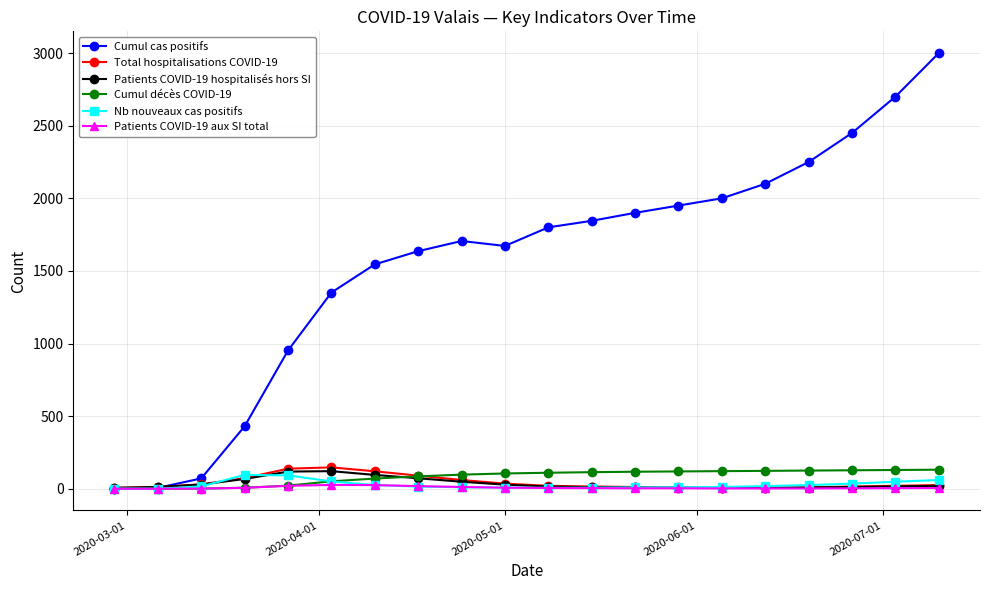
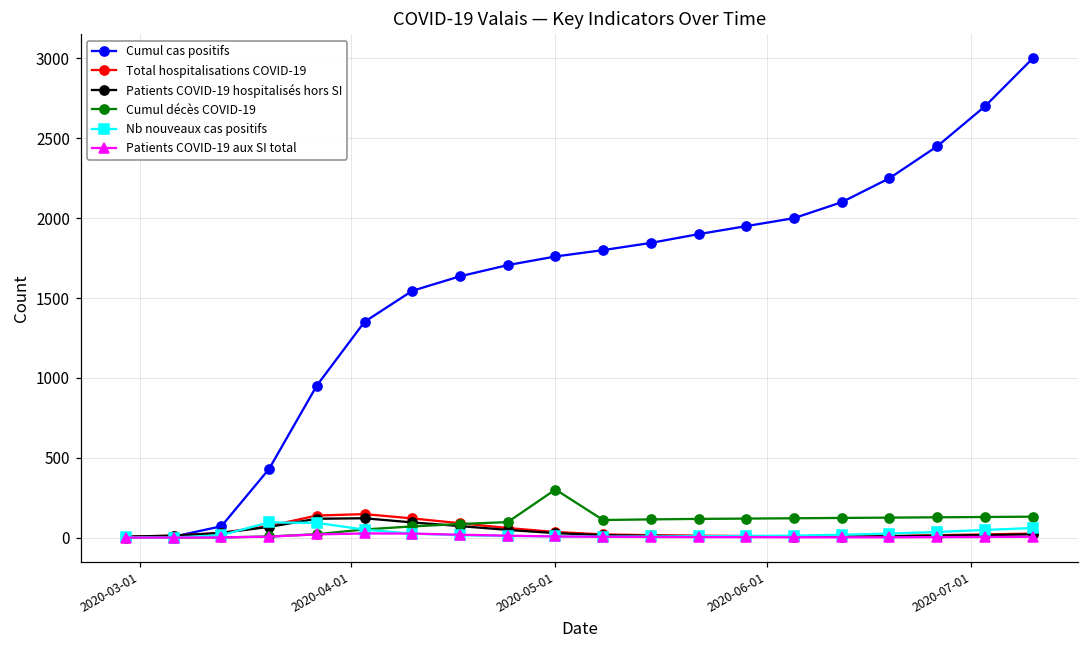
  {
    "Cumul cas positifs": {
-     "2020-05-01": 1670
+     "2020-05-01": 1760
    },
    "Cumul décès COVID-19": {
-     "2020-05-01": 110
+     "2020-05-01": 300
    }
  }
